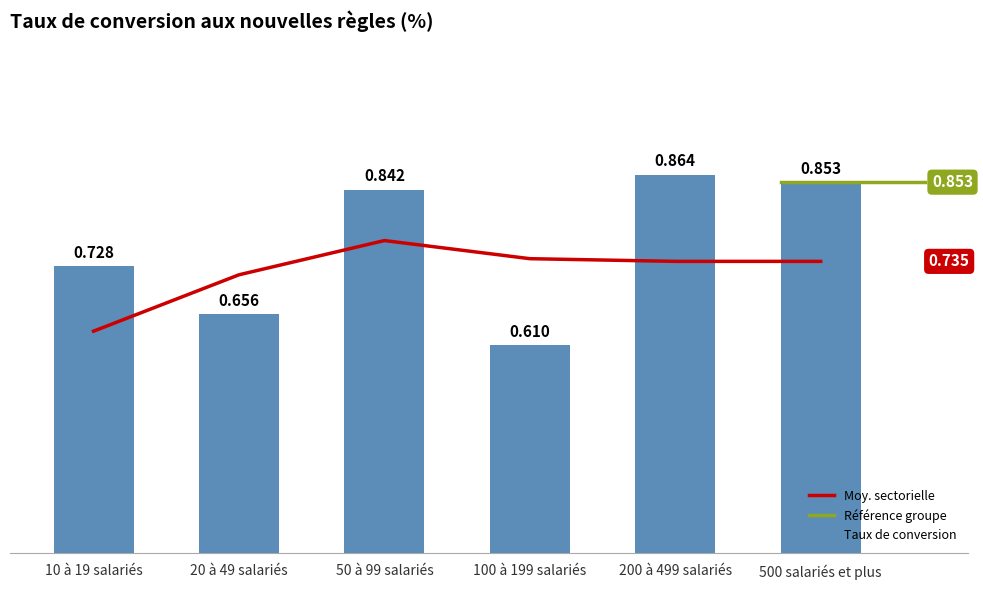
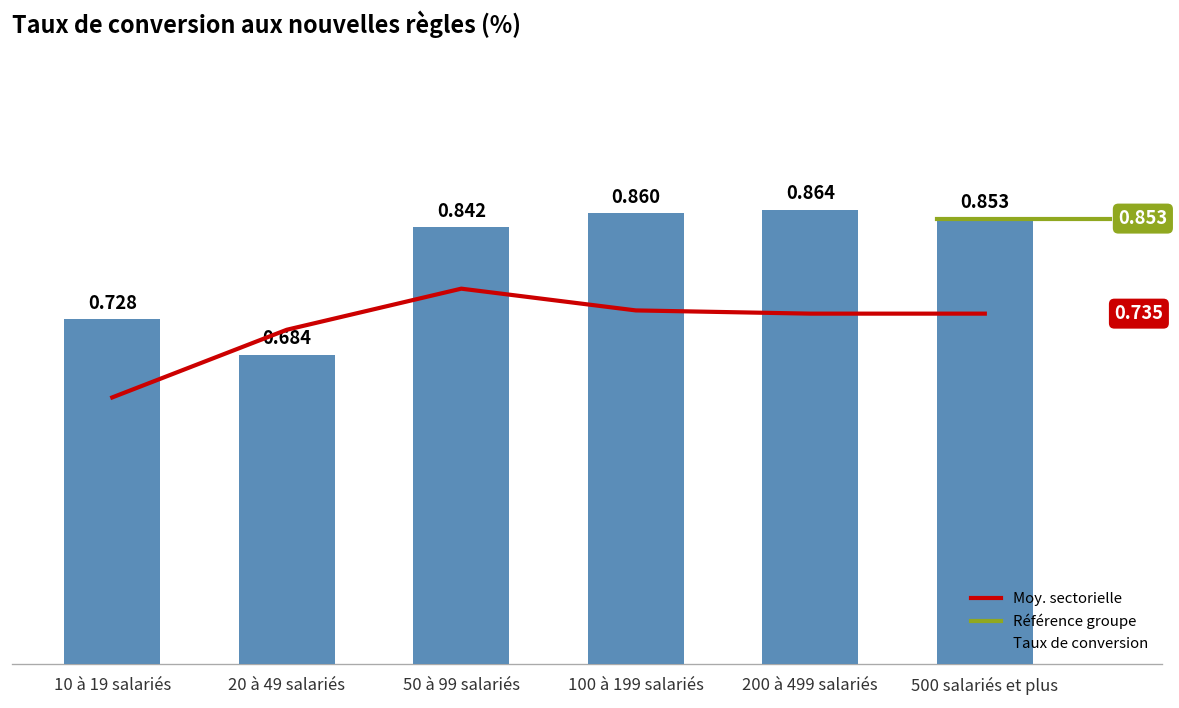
  {
    "Taux de conversion": {
      "10 à 19 salariés": 0.728,
-     "20 à 49 salariés": 0.656,
+     "20 à 49 salariés": 0.684,
      "50 à 99 salariés": 0.842,
-     "100 à 199 salariés": 0.610,
+     "100 à 199 salariés": 0.860,
      "200 à 499 salariés": 0.864,
      "500 salariés et plus": 0.853
    }
  }
